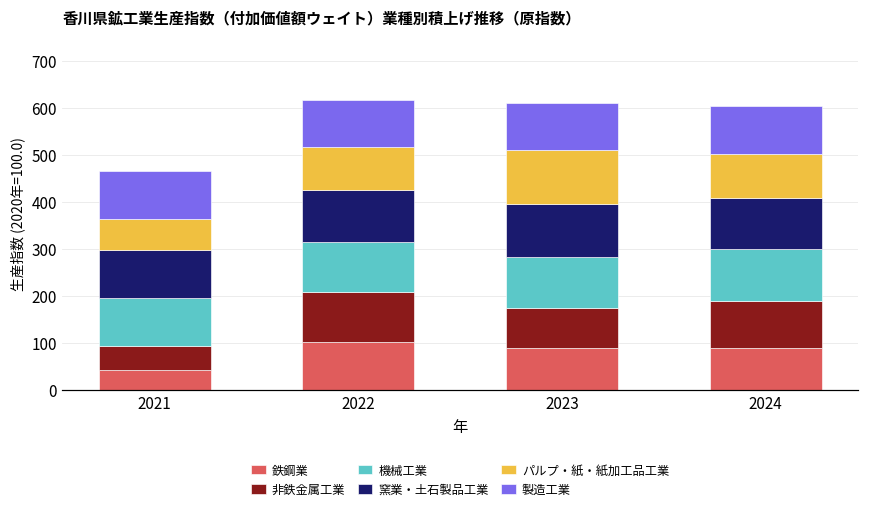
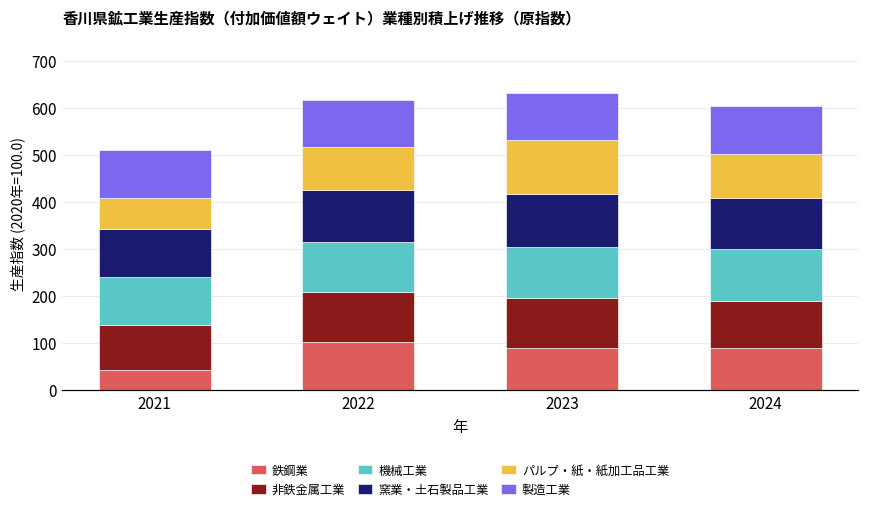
  {
    "鉄鋼業": {
      "2021": 40,
      "2022": 100,
      "2023": 90,
      "2024": 90
    },
    "非鉄金属工業": {
-     "2021": 50,
+     "2021": 100,
      "2022": 110,
-     "2023": 90,
+     "2023": 110,
      "2024": 100
    },
    "機械工業": {
      "2021": 100,
      "2022": 110,
      "2023": 110,
      "2024": 110
    },
    "窯業・土石製品工業": {
      "2021": 100,
      "2022": 110,
      "2023": 110,
      "2024": 110
    },
    "パルプ・紙・紙加工品工業": {
      "2021": 70,
      "2022": 90,
      "2023": 120,
      "2024": 90
    },
    "製造工業": {
      "2021": 100,
      "2022": 100,
      "2023": 100,
      "2024": 100
    }
  }
